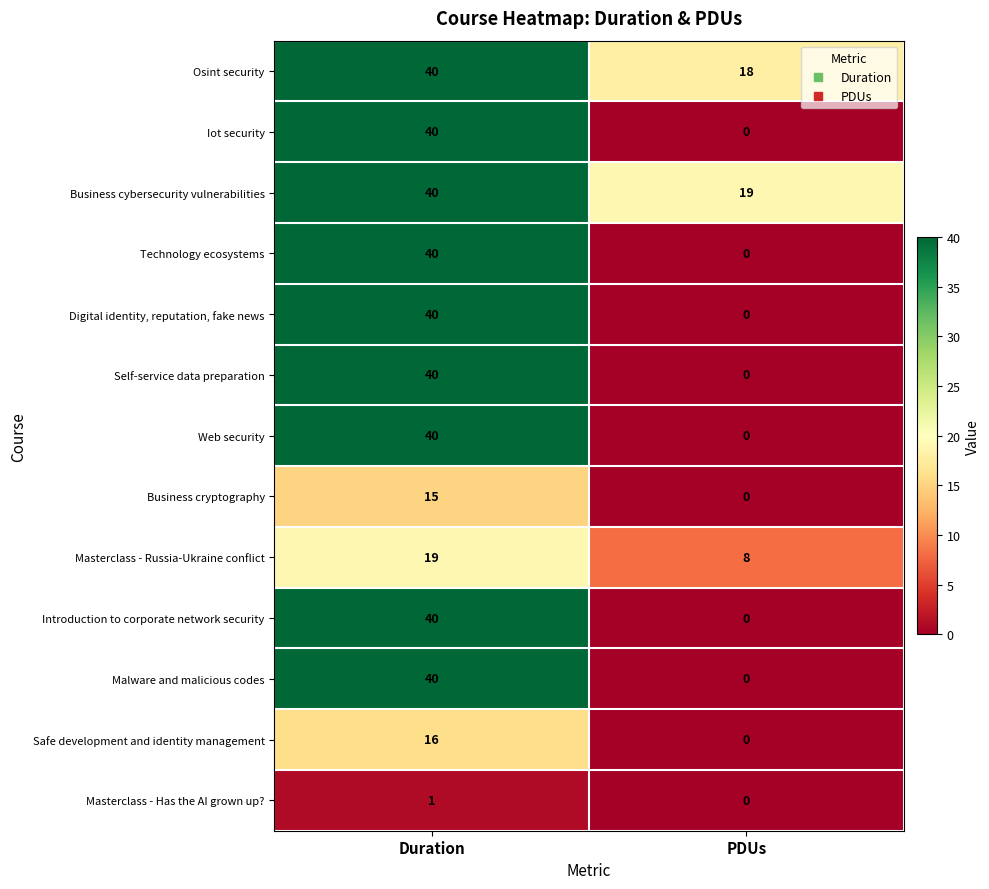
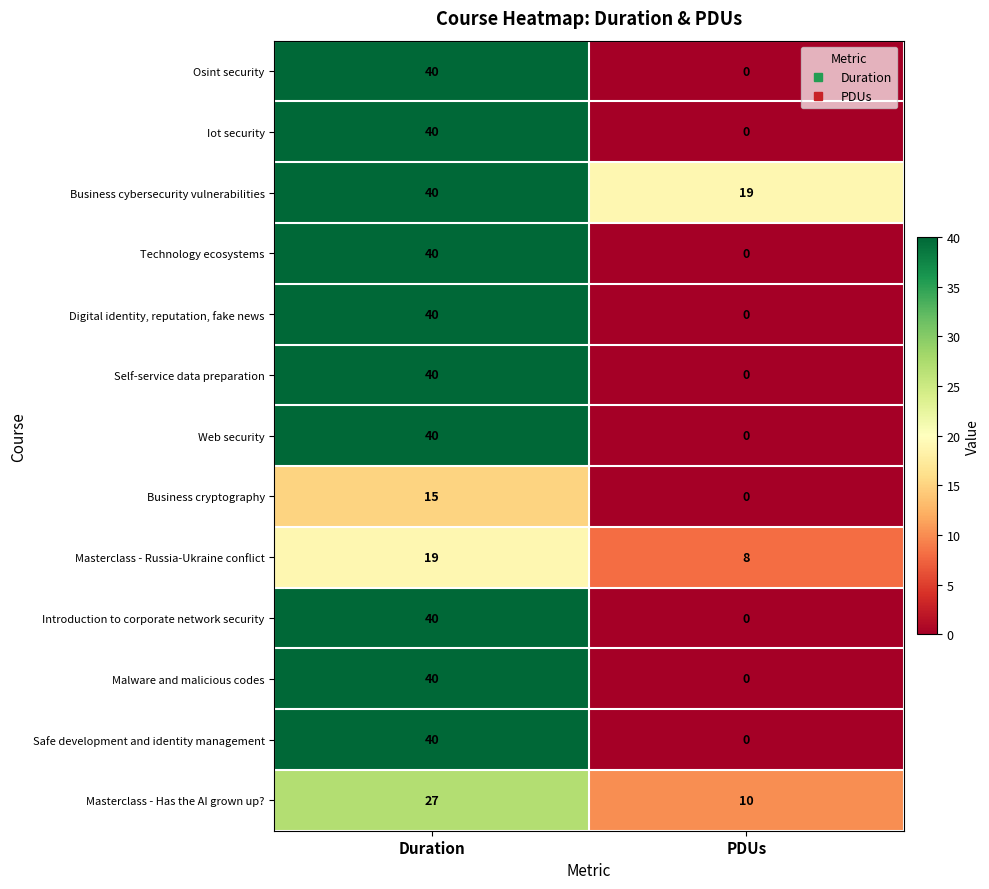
  {
    "Osint security": {
      "Duration": 40,
-     "PDUs": 18
+     "PDUs": 0
    },
    "Iot security": {
      "Duration": 40,
      "PDUs": 0
    },
    "Business cybersecurity vulnerabilities": {
      "Duration": 40,
      "PDUs": 19
    },
    "Technology ecosystems": {
      "Duration": 40,
      "PDUs": 0
    },
    "Digital identity, reputation, fake news": {
      "Duration": 40,
      "PDUs": 0
    },
    "Self-service data preparation": {
      "Duration": 40,
      "PDUs": 0
    },
    "Web security": {
      "Duration": 40,
      "PDUs": 0
    },
    "Business cryptography": {
      "Duration": 15,
      "PDUs": 0
    },
    "Masterclass - Russia-Ukraine conflict": {
      "Duration": 19,
      "PDUs": 8
    },
    "Introduction to corporate network security": {
      "Duration": 40,
      "PDUs": 0
    },
    "Malware and malicious codes": {
      "Duration": 40,
      "PDUs": 0
    },
    "Safe development and identity management": {
-     "Duration": 16,
+     "Duration": 40,
      "PDUs": 0
    },
    "Masterclass - Has the AI grown up?": {
-     "Duration": 1,
-     "PDUs": 0
+     "Duration": 27,
+     "PDUs": 10
    }
  }
